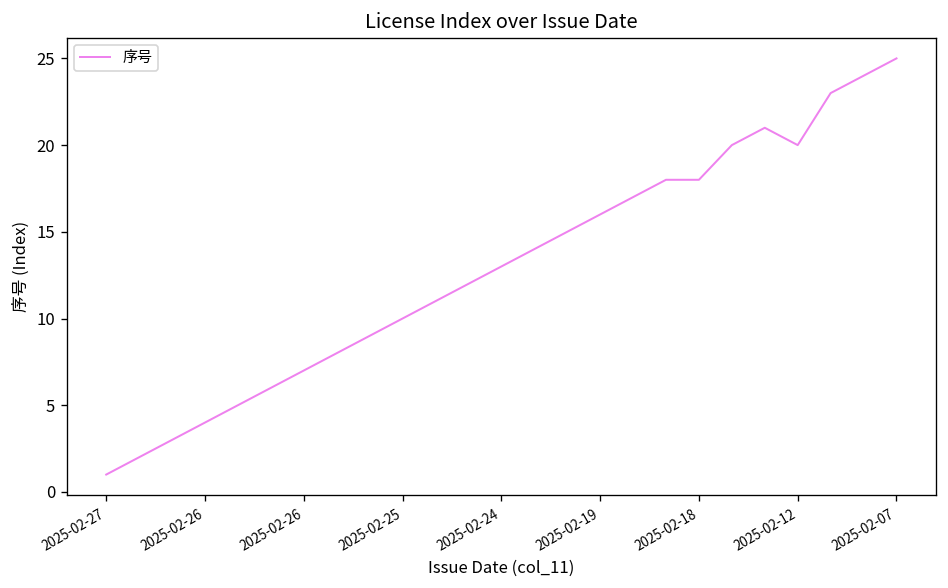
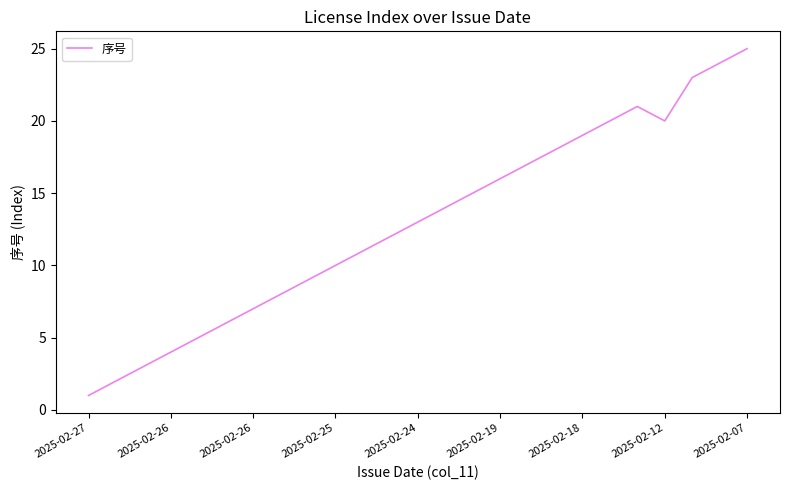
  {
    "2025-02-27": 1,
-   "2025-02-18": 18,
+   "2025-02-18": 19,
    "2025-02-12": 20,
    "2025-02-07": 25
  }
